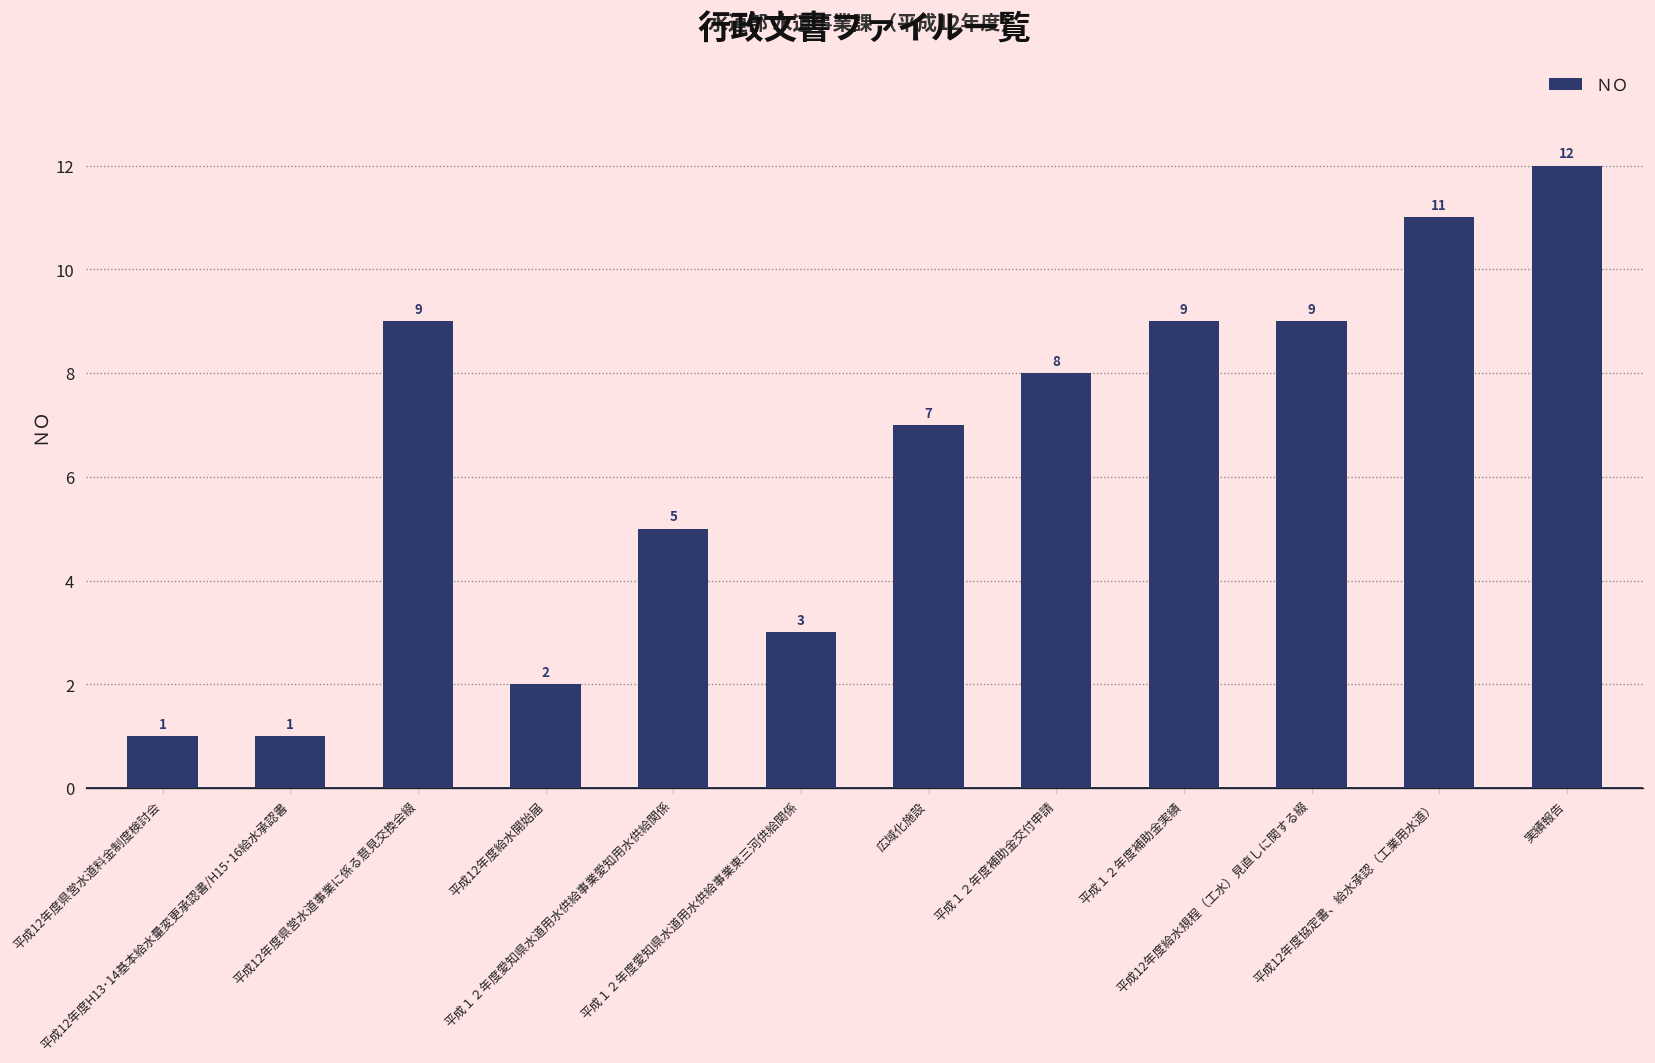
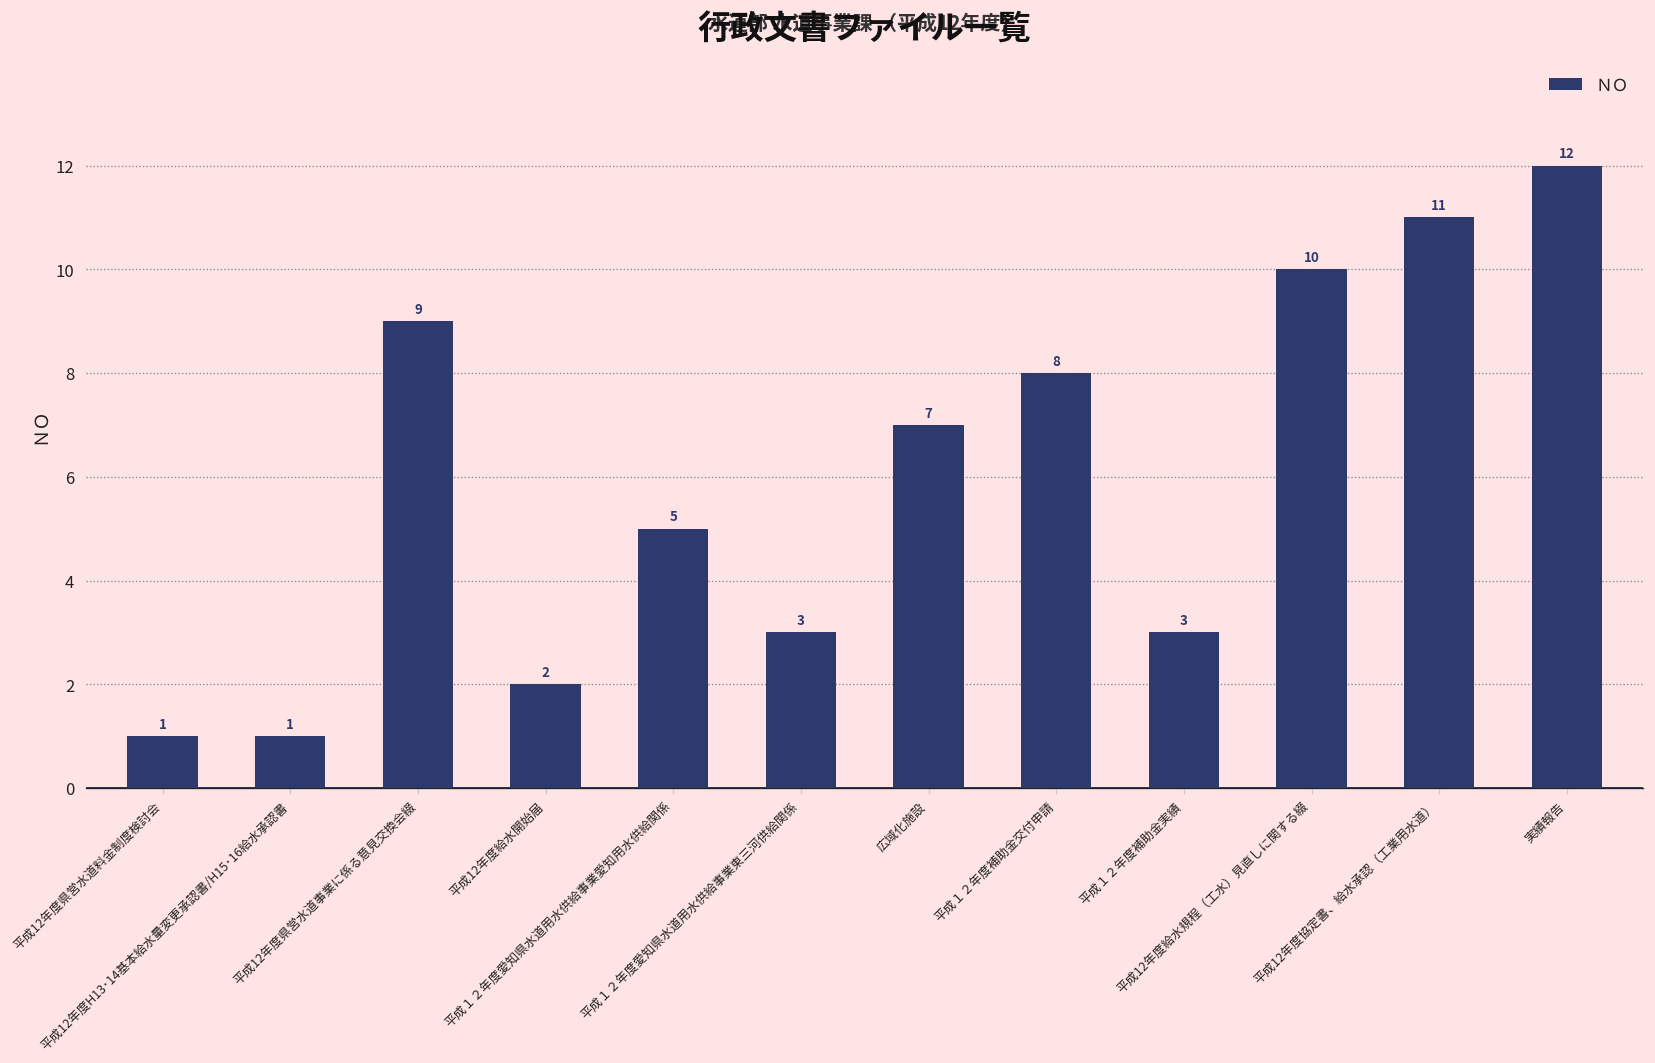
  {
    "平成12年度県営水道料金制度検討会": 1,
    "平成12年度H13･14基本給水量変更承認書/H15･16給水承認書": 1,
    "平成12年度県営水道事業に係る意見交換会綴": 9,
    "平成12年度給水開始届": 2,
    "平成１２年度愛知県水道用水供給事業愛知用水供給関係": 5,
    "平成１２年度愛知県水道用水供給事業東三河供給関係": 3,
    "広域化施設": 7,
    "平成１２年度補助金交付申請": 8,
-   "平成１２年度補助金実績": 9,
-   "平成12年度給水規程（工水）見直しに関する綴": 9,
+   "平成１２年度補助金実績": 3,
+   "平成12年度給水規程（工水）見直しに関する綴": 10,
    "平成12年度協定書、給水承認（工業用水道）": 11,
    "実績報告": 12
  }
